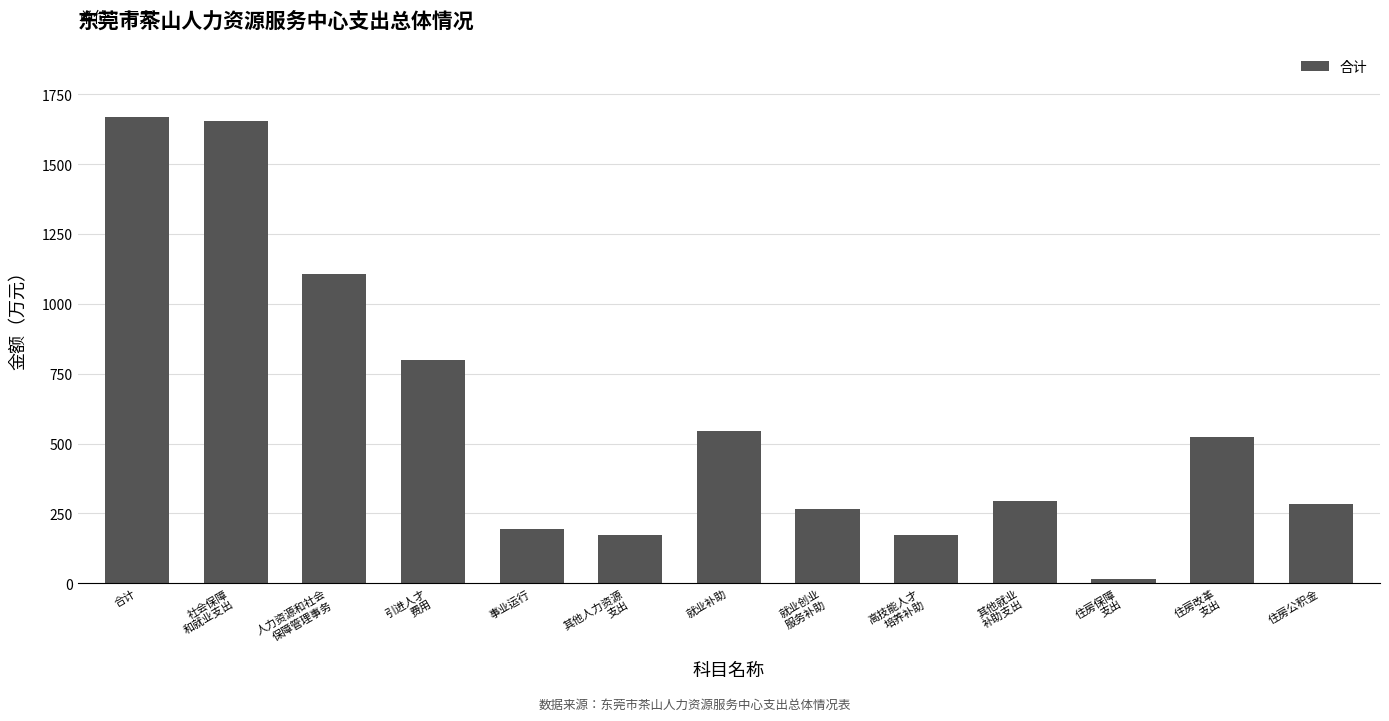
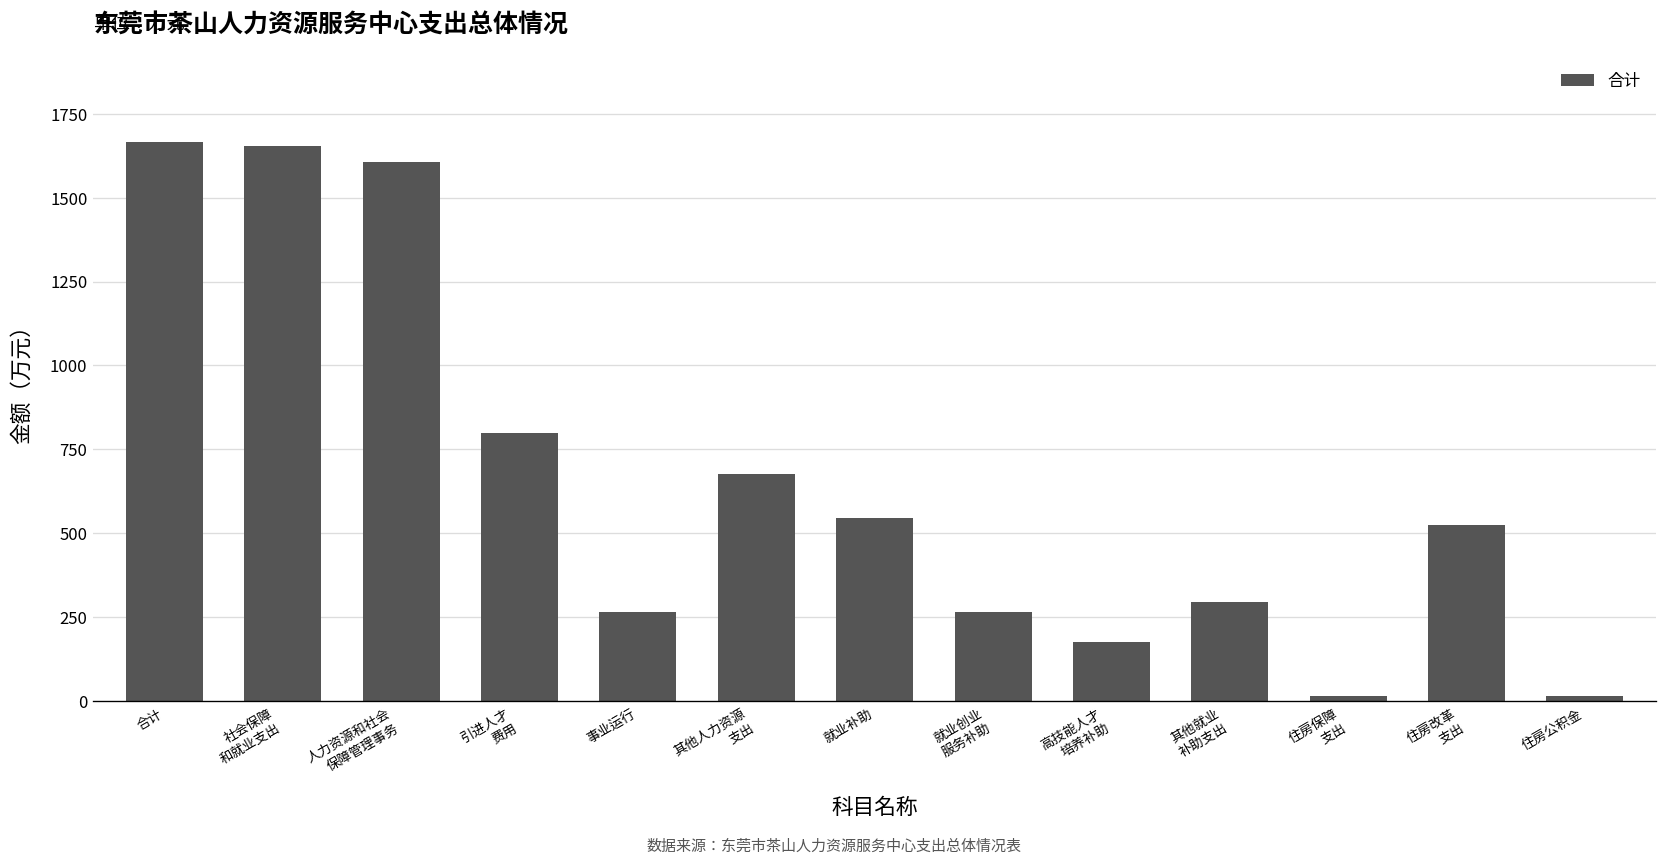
  {
    "合计": 1670,
    "社会保障 和就业支出": 1650,
-   "人力资源和社会 保障管理事务": 1110,
+   "人力资源和社会 保障管理事务": 1610,
    "引进人才 费用": 800,
-   "事业运行": 190,
-   "其他人力资源 支出": 170,
+   "事业运行": 270,
+   "其他人力资源 支出": 680,
    "就业补助": 550,
    "就业创业 服务补助": 270,
    "高技能人才 培养补助": 170,
    "其他就业 补助支出": 290,
    "住房保障 支出": 10,
    "住房改革 支出": 520,
-   "住房公积金": 280
+   "住房公积金": 10
  }
